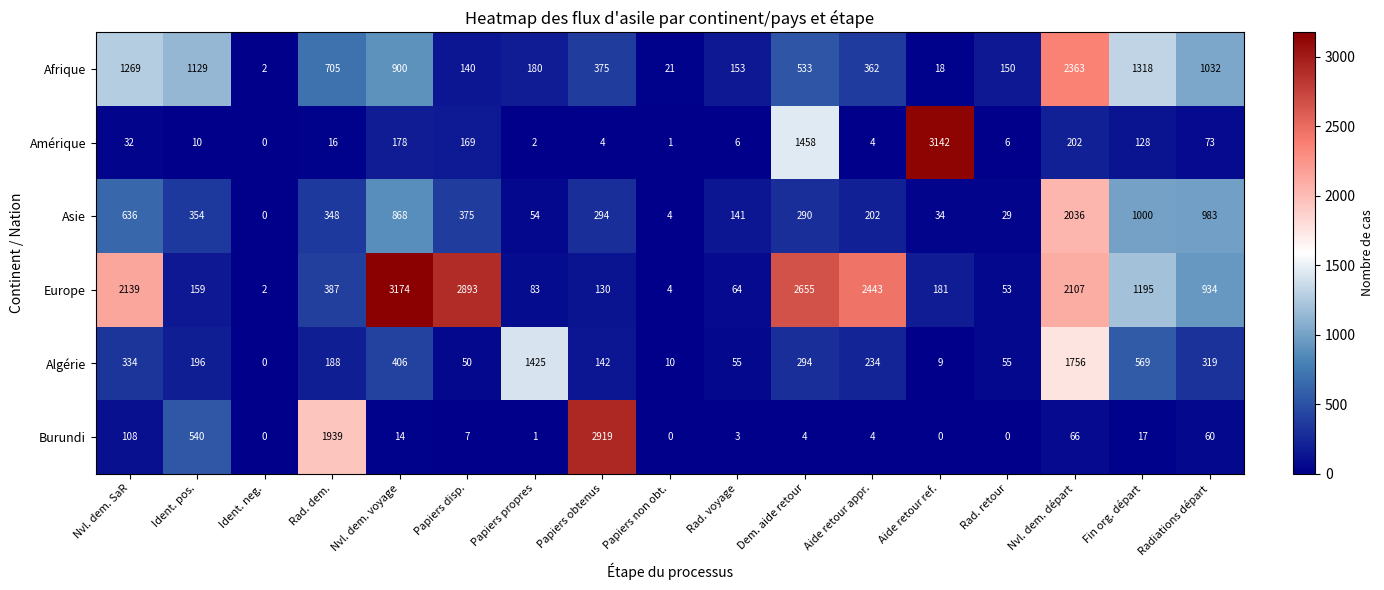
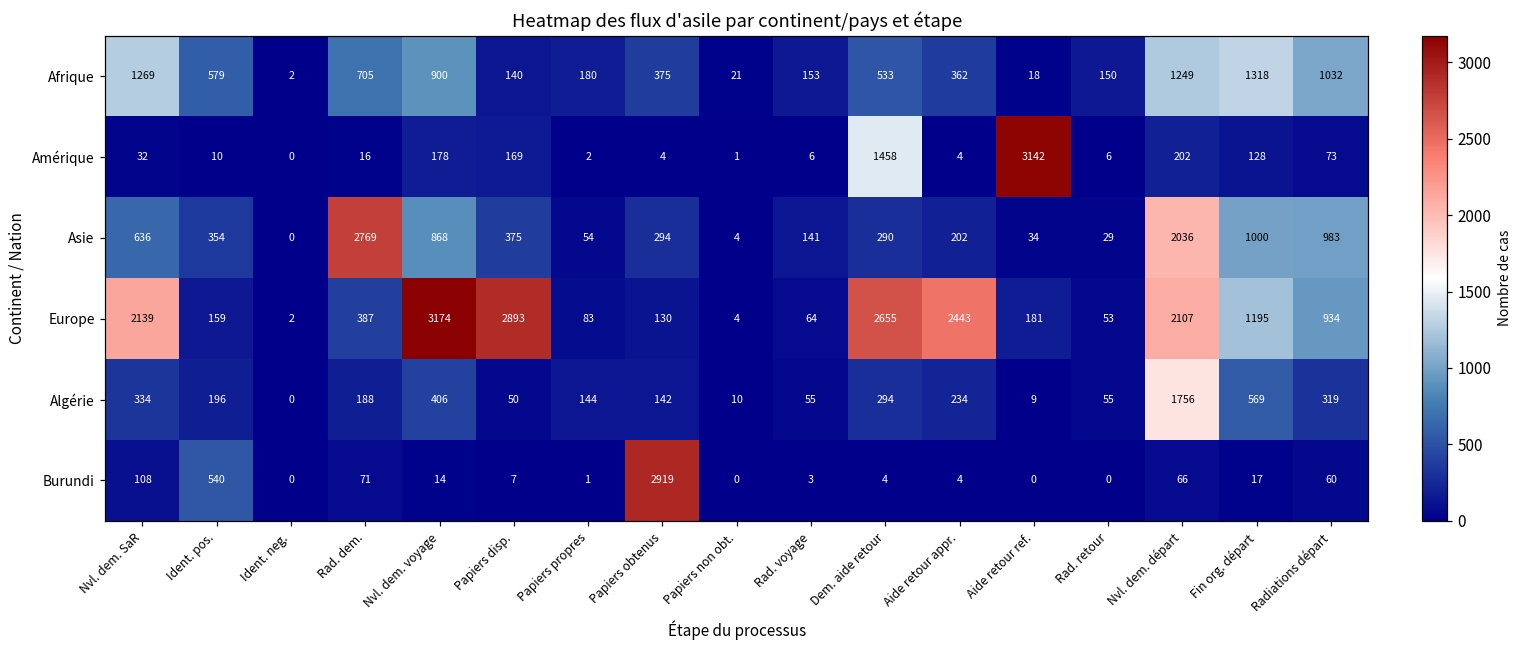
  {
    "Afrique": {
      "Nvl. dem. SaR": 1269,
-     "Ident. pos.": 1129,
+     "Ident. pos.": 579,
      "Ident. neg.": 2,
      "Rad. dem.": 705,
      "Nvl. dem. voyage": 900,
      "Papiers disp.": 140,
      "Papiers propres": 180,
      "Papiers obtenus": 375,
      "Papiers non obt.": 21,
      "Rad. voyage": 153,
      "Dem. aide retour": 533,
      "Aide retour appr.": 362,
      "Aide retour ref.": 18,
      "Rad. retour": 150,
-     "Nvl. dem. départ": 2363,
+     "Nvl. dem. départ": 1249,
      "Fin org. départ": 1318,
      "Radiations départ": 1032
    },
    "Amérique": {
      "Nvl. dem. SaR": 32,
      "Ident. pos.": 10,
      "Ident. neg.": 0,
      "Rad. dem.": 16,
      "Nvl. dem. voyage": 178,
      "Papiers disp.": 169,
      "Papiers propres": 2,
      "Papiers obtenus": 4,
      "Papiers non obt.": 1,
      "Rad. voyage": 6,
      "Dem. aide retour": 1458,
      "Aide retour appr.": 4,
      "Aide retour ref.": 3142,
      "Rad. retour": 6,
      "Nvl. dem. départ": 202,
      "Fin org. départ": 128,
      "Radiations départ": 73
    },
    "Asie": {
      "Nvl. dem. SaR": 636,
      "Ident. pos.": 354,
      "Ident. neg.": 0,
-     "Rad. dem.": 348,
+     "Rad. dem.": 2769,
      "Nvl. dem. voyage": 868,
      "Papiers disp.": 375,
      "Papiers propres": 54,
      "Papiers obtenus": 294,
      "Papiers non obt.": 4,
      "Rad. voyage": 141,
      "Dem. aide retour": 290,
      "Aide retour appr.": 202,
      "Aide retour ref.": 34,
      "Rad. retour": 29,
      "Nvl. dem. départ": 2036,
      "Fin org. départ": 1000,
      "Radiations départ": 983
    },
    "Europe": {
      "Nvl. dem. SaR": 2139,
      "Ident. pos.": 159,
      "Ident. neg.": 2,
      "Rad. dem.": 387,
      "Nvl. dem. voyage": 3174,
      "Papiers disp.": 2893,
      "Papiers propres": 83,
      "Papiers obtenus": 130,
      "Papiers non obt.": 4,
      "Rad. voyage": 64,
      "Dem. aide retour": 2655,
      "Aide retour appr.": 2443,
      "Aide retour ref.": 181,
      "Rad. retour": 53,
      "Nvl. dem. départ": 2107,
      "Fin org. départ": 1195,
      "Radiations départ": 934
    },
    "Algérie": {
      "Nvl. dem. SaR": 334,
      "Ident. pos.": 196,
      "Ident. neg.": 0,
      "Rad. dem.": 188,
      "Nvl. dem. voyage": 406,
      "Papiers disp.": 50,
-     "Papiers propres": 1425,
+     "Papiers propres": 144,
      "Papiers obtenus": 142,
      "Papiers non obt.": 10,
      "Rad. voyage": 55,
      "Dem. aide retour": 294,
      "Aide retour appr.": 234,
      "Aide retour ref.": 9,
      "Rad. retour": 55,
      "Nvl. dem. départ": 1756,
      "Fin org. départ": 569,
      "Radiations départ": 319
    },
    "Burundi": {
      "Nvl. dem. SaR": 108,
      "Ident. pos.": 540,
      "Ident. neg.": 0,
-     "Rad. dem.": 1939,
+     "Rad. dem.": 71,
      "Nvl. dem. voyage": 14,
      "Papiers disp.": 7,
      "Papiers propres": 1,
      "Papiers obtenus": 2919,
      "Papiers non obt.": 0,
      "Rad. voyage": 3,
      "Dem. aide retour": 4,
      "Aide retour appr.": 4,
      "Aide retour ref.": 0,
      "Rad. retour": 0,
      "Nvl. dem. départ": 66,
      "Fin org. départ": 17,
      "Radiations départ": 60
    }
  }
